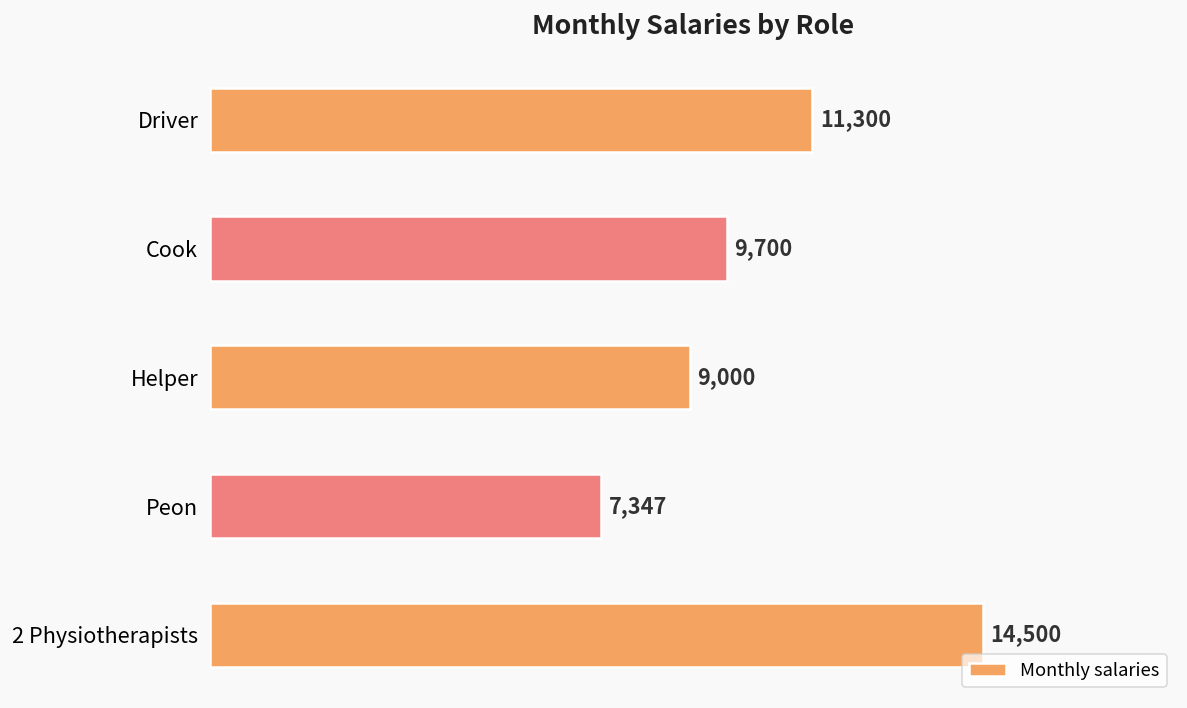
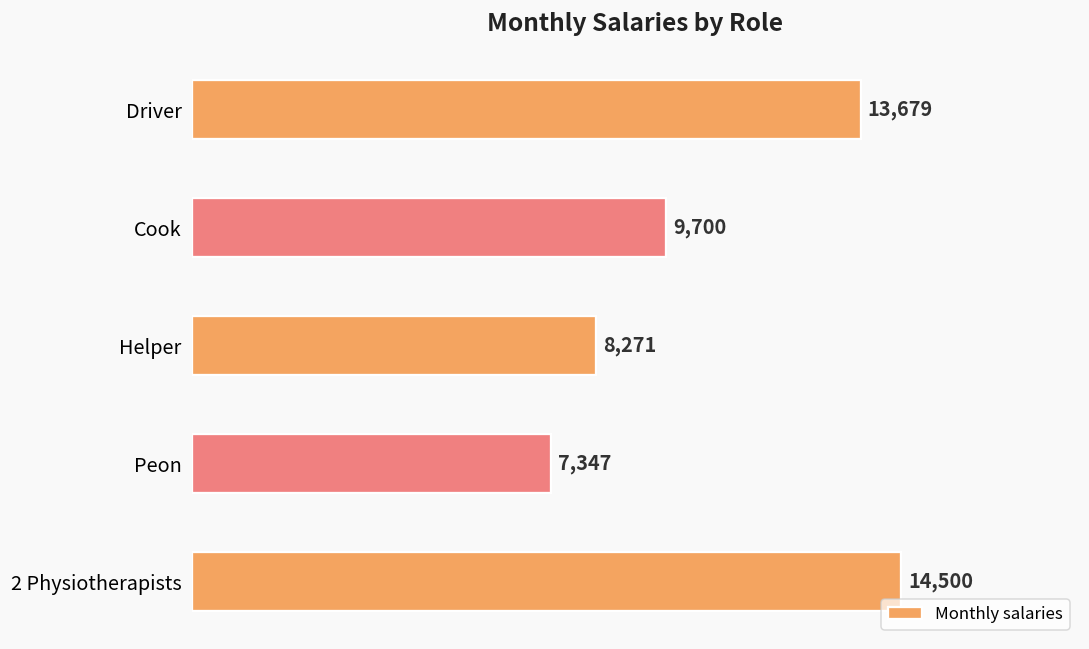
  {
-   "Driver": "11,300",
+   "Driver": "13,679",
    "Cook": "9,700",
-   "Helper": "9,000",
+   "Helper": "8,271",
    "Peon": "7,347",
    "2 Physiotherapists": "14,500"
  }
